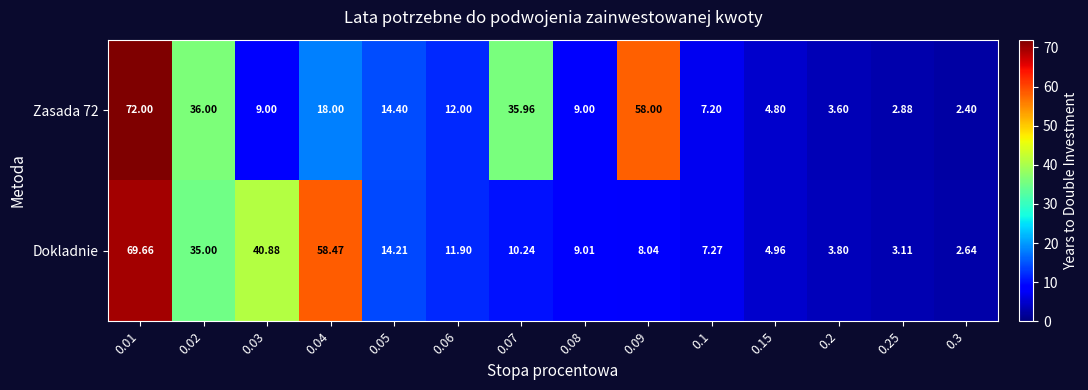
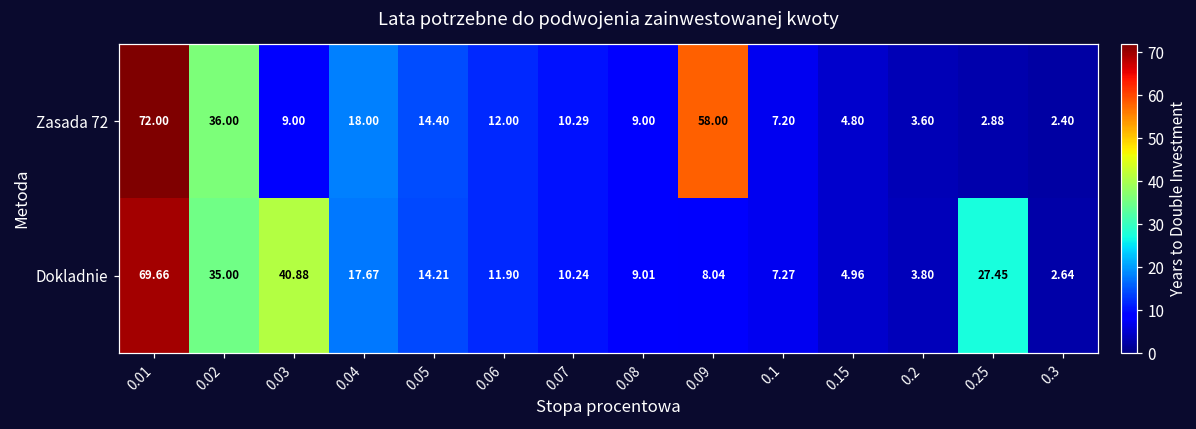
  {
    "Zasada 72": {
      "0.01": 72.00,
      "0.02": 36.00,
      "0.03": 9.00,
      "0.04": 18.00,
      "0.05": 14.40,
      "0.06": 12.00,
-     "0.07": 35.96,
+     "0.07": 10.29,
      "0.08": 9.00,
      "0.09": 58.00,
      "0.1": 7.20,
      "0.15": 4.80,
      "0.2": 3.60,
      "0.25": 2.88,
      "0.3": 2.40
    },
    "Dokladnie": {
      "0.01": 69.66,
      "0.02": 35.00,
      "0.03": 40.88,
-     "0.04": 58.47,
+     "0.04": 17.67,
      "0.05": 14.21,
      "0.06": 11.90,
      "0.07": 10.24,
      "0.08": 9.01,
      "0.09": 8.04,
      "0.1": 7.27,
      "0.15": 4.96,
      "0.2": 3.80,
-     "0.25": 3.11,
+     "0.25": 27.45,
      "0.3": 2.64
    }
  }
